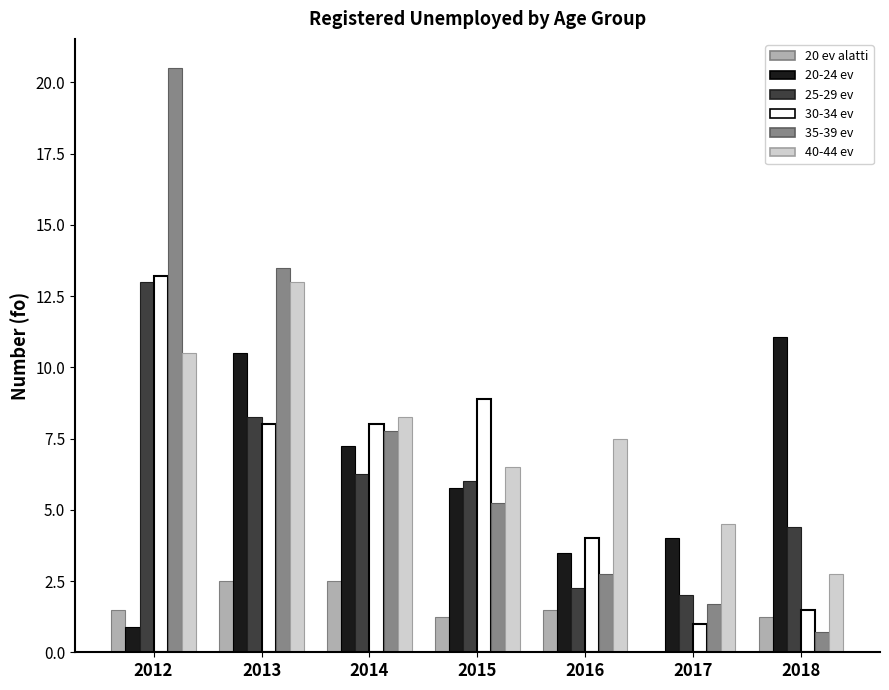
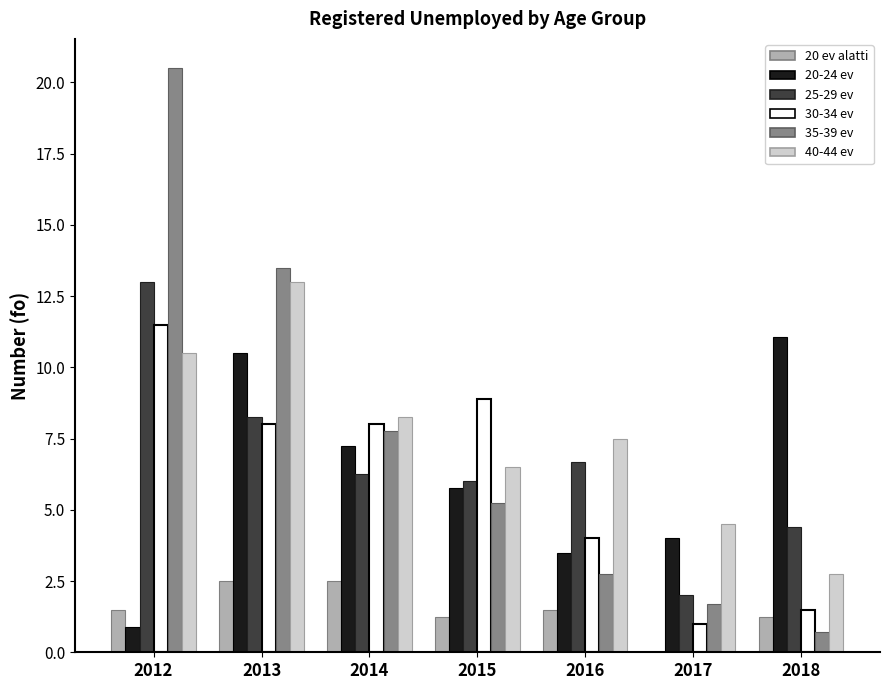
  {
    "20-24 ev": {
      "2012": 0.9,
      "2013": 10.5,
      "2014": 7.3,
      "2015": 5.8,
      "2016": 3.5,
      "2017": 4.0,
      "2018": 11.1
    },
    "25-29 ev": {
      "2012": 13.0,
      "2013": 8.3,
      "2014": 6.3,
      "2015": 6.0,
-     "2016": 2.3,
+     "2016": 6.7,
      "2017": 2.0,
      "2018": 4.4
    },
    "30-34 ev": {
-     "2012": 13.2,
+     "2012": 11.5,
      "2013": 8.0,
      "2014": 8.0,
      "2015": 8.9,
      "2016": 4.0,
      "2017": 1.0,
      "2018": 1.5
    },
    "35-39 ev": {
      "2012": 20.5,
      "2013": 13.5,
      "2014": 7.8,
      "2015": 5.3,
      "2016": 2.8,
      "2017": 1.7,
      "2018": 0.7
    }
  }
